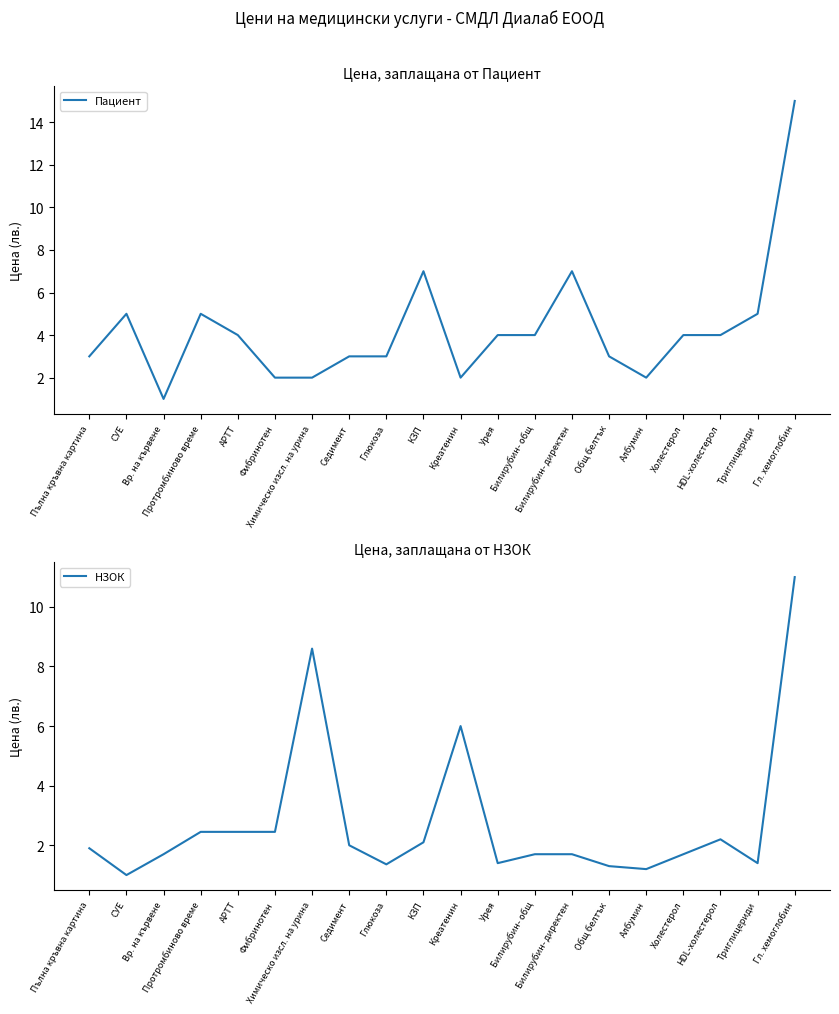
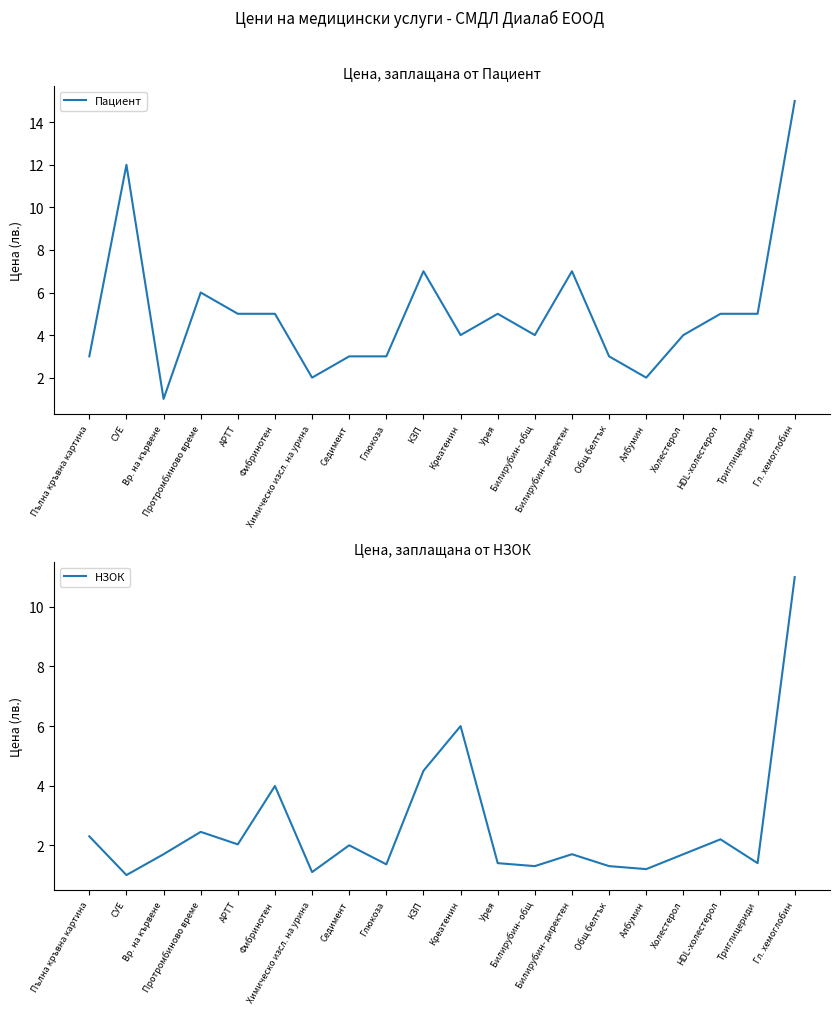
  {
    "Цена, заплащана от Пациент": {
      "Пълна кръвна картина": 3,
-     "СУЕ": 5,
+     "СУЕ": 12,
      "Вр. на кървене": 1,
-     "Протромбиново време": 5,
-     "АРТТ": 4,
-     "Фибринотен": 2,
+     "Протромбиново време": 6,
+     "АРТТ": 5,
+     "Фибринотен": 5,
      "Химическо изсл. на урина": 2,
      "Седимент": 3,
      "Глюкоза": 3,
      "КЗП": 7,
-     "Креатенин": 2,
-     "Урея": 4,
+     "Креатенин": 4,
+     "Урея": 5,
      "Билирубин- общ": 4,
      "Билирубин- директен": 7,
      "Общ белтък": 3,
      "Албумин": 2,
      "Холестерол": 4,
-     "HDL-холестерол": 4,
+     "HDL-холестерол": 5,
      "Триглицериди": 5,
      "Гл. хемоглобин": 15
    },
    "Цена, заплащана от НЗОК": {
-     "Пълна кръвна картина": 1.9,
+     "Пълна кръвна картина": 2.3,
      "СУЕ": 1.0,
      "Вр. на кървене": 1.7,
      "Протромбиново време": 2.5,
-     "АРТТ": 2.5,
-     "Фибринотен": 2.5,
-     "Химическо изсл. на урина": 8.6,
+     "АРТТ": 2.0,
+     "Фибринотен": 4.0,
+     "Химическо изсл. на урина": 1.1,
      "Седимент": 2.0,
      "Глюкоза": 1.4,
-     "КЗП": 2.1,
+     "КЗП": 4.5,
      "Креатенин": 6.0,
      "Урея": 1.4,
-     "Билирубин- общ": 1.7,
+     "Билирубин- общ": 1.3,
      "Билирубин- директен": 1.7,
      "Общ белтък": 1.3,
      "Албумин": 1.2,
      "Холестерол": 1.7,
      "HDL-холестерол": 2.2,
      "Триглицериди": 1.4,
      "Гл. хемоглобин": 11.0
    }
  }
